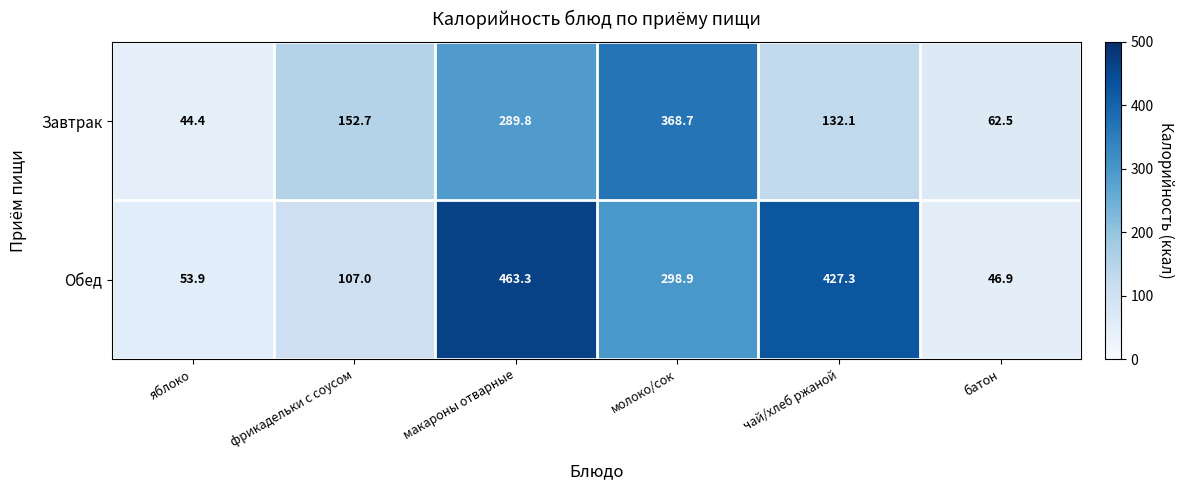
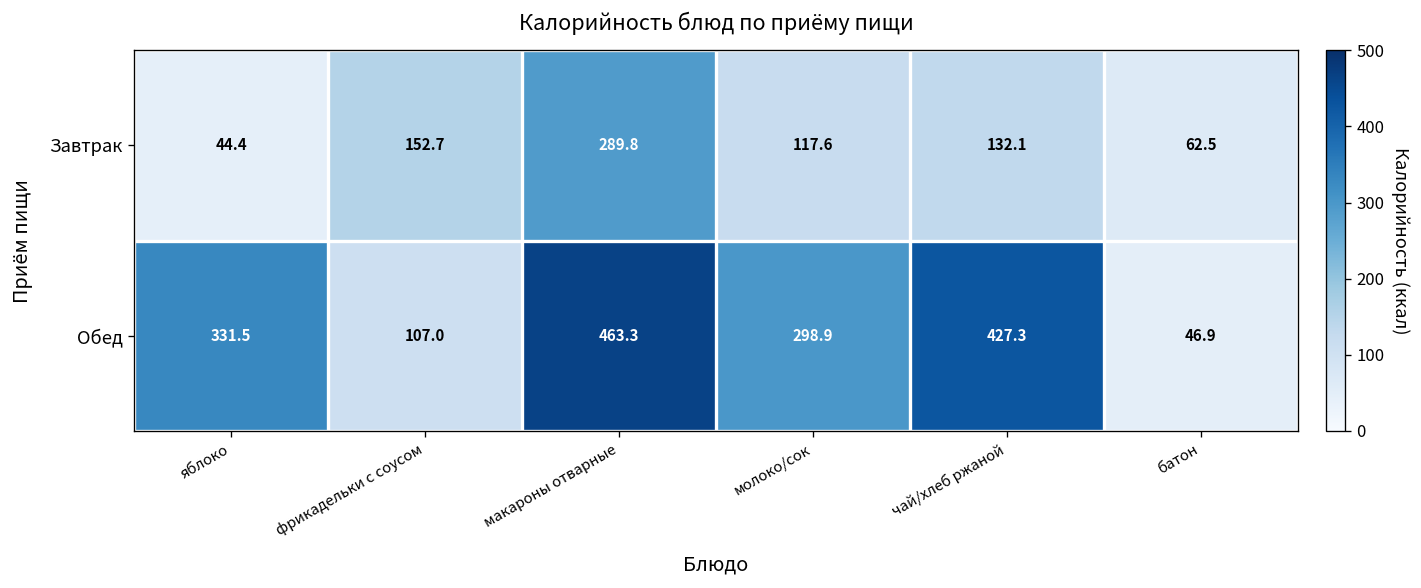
  {
    "Завтрак": {
      "яблоко": 44.4,
      "фрикадельки с соусом": 152.7,
      "макароны отварные": 289.8,
-     "молоко/сок": 368.7,
+     "молоко/сок": 117.6,
      "чай/хлеб ржаной": 132.1,
      "батон": 62.5
    },
    "Обед": {
-     "яблоко": 53.9,
+     "яблоко": 331.5,
      "фрикадельки с соусом": 107.0,
      "макароны отварные": 463.3,
      "молоко/сок": 298.9,
      "чай/хлеб ржаной": 427.3,
      "батон": 46.9
    }
  }
